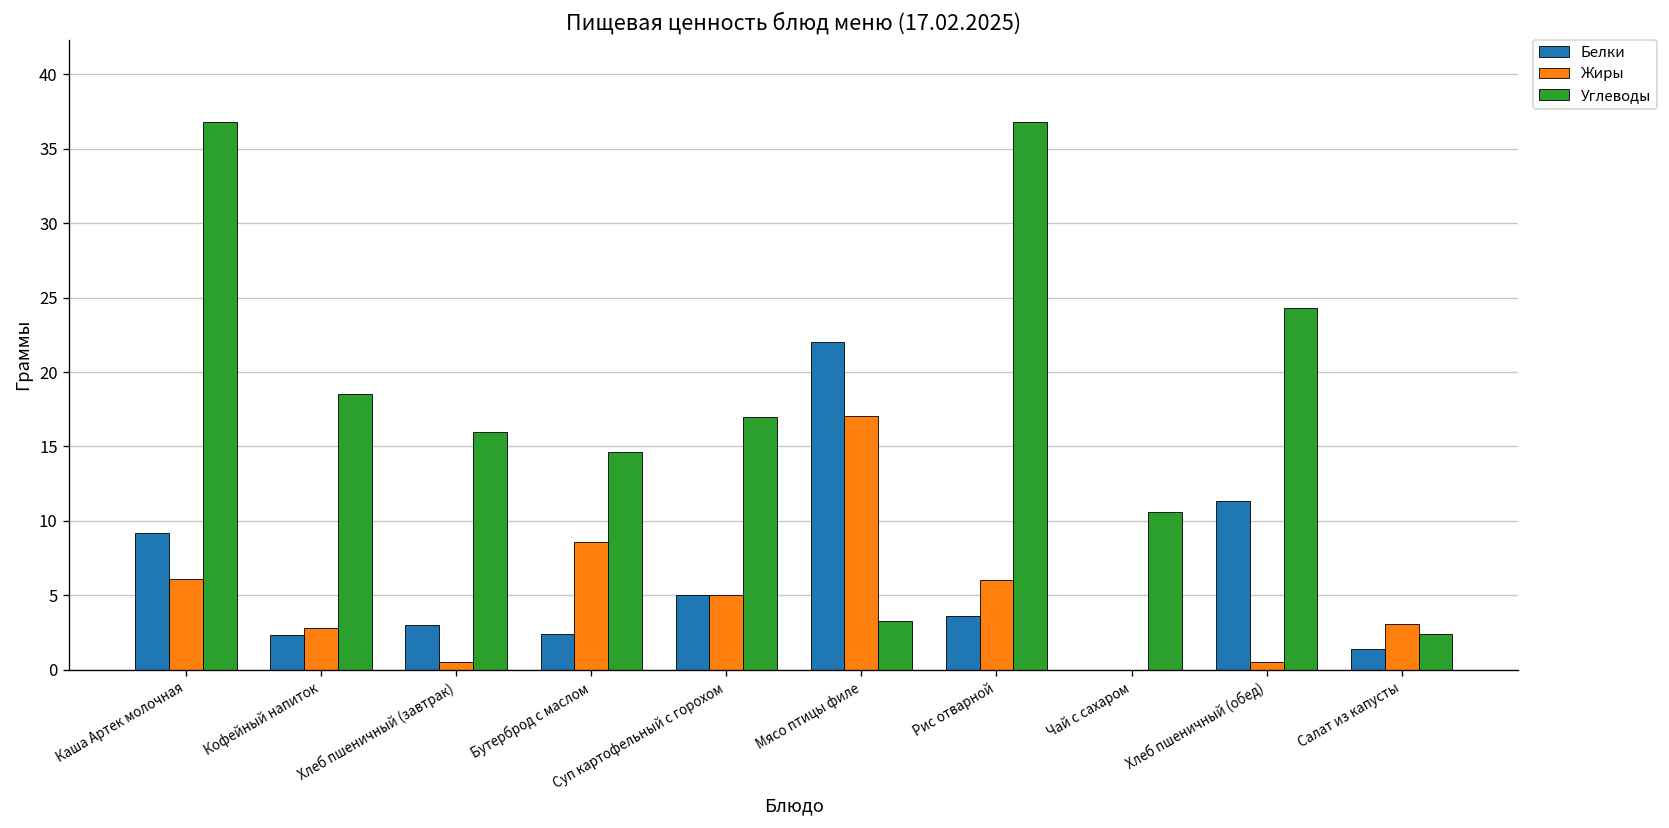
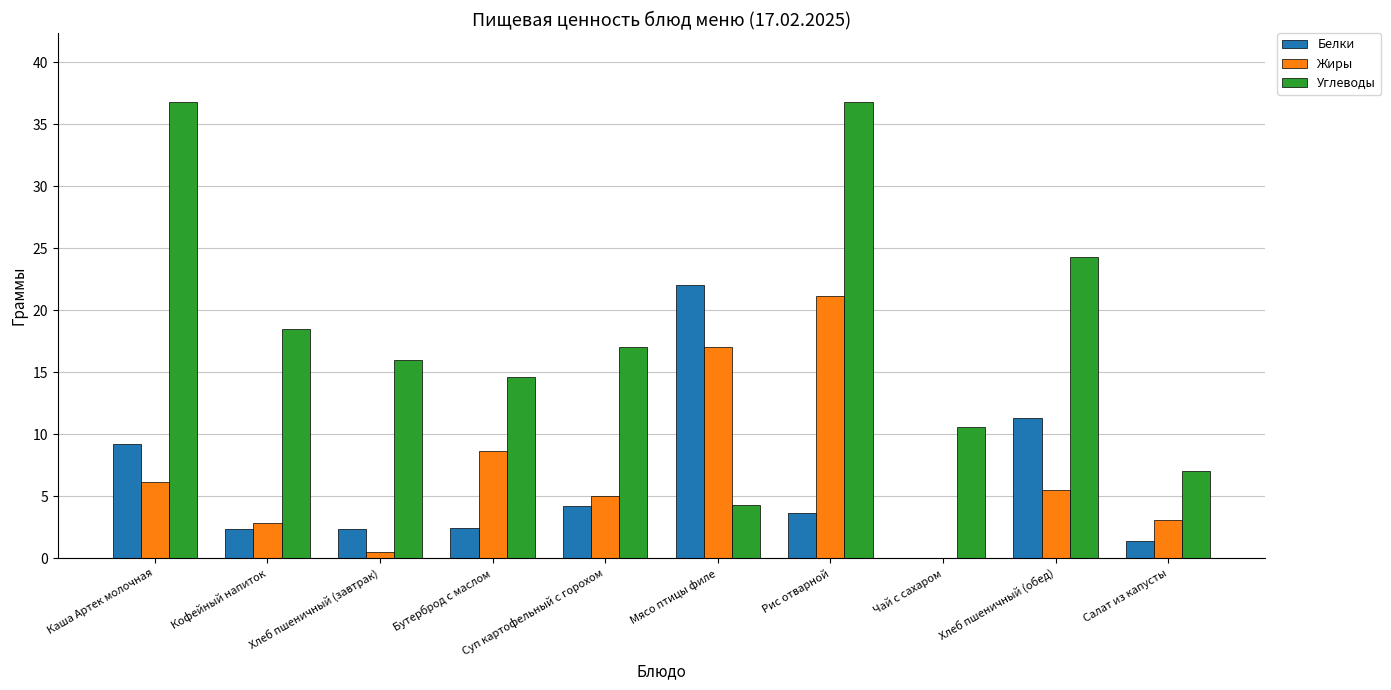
  {
    "Белки": {
      "Каша Артек молочная": 9.2,
      "Кофейный напиток": 2.3,
-     "Хлеб пшеничный (завтрак)": 3.0,
+     "Хлеб пшеничный (завтрак)": 2.3,
      "Бутерброд с маслом": 2.4,
-     "Суп картофельный с горохом": 5.0,
+     "Суп картофельный с горохом": 4.2,
      "Мясо птицы филе": 22.0,
      "Рис отварной": 3.6,
      "Чай с сахаром": 0.0,
      "Хлеб пшеничный (обед)": 11.3,
      "Салат из капусты": 1.4
    },
    "Жиры": {
      "Каша Артек молочная": 6.1,
      "Кофейный напиток": 2.8,
      "Хлеб пшеничный (завтрак)": 0.5,
      "Бутерброд с маслом": 8.6,
      "Суп картофельный с горохом": 5.0,
      "Мясо птицы филе": 17.1,
-     "Рис отварной": 6.0,
+     "Рис отварной": 21.1,
      "Чай с сахаром": 0.0,
-     "Хлеб пшеничный (обед)": 0.5,
+     "Хлеб пшеничный (обед)": 5.5,
      "Салат из капусты": 3.1
    },
    "Углеводы": {
      "Каша Артек молочная": 36.8,
      "Кофейный напиток": 18.5,
      "Хлеб пшеничный (завтрак)": 16.0,
      "Бутерброд с маслом": 14.6,
      "Суп картофельный с горохом": 17.0,
-     "Мясо птицы филе": 3.3,
+     "Мясо птицы филе": 4.3,
      "Рис отварной": 36.8,
      "Чай с сахаром": 10.6,
      "Хлеб пшеничный (обед)": 24.3,
-     "Салат из капусты": 2.4
+     "Салат из капусты": 7.0
    }
  }
